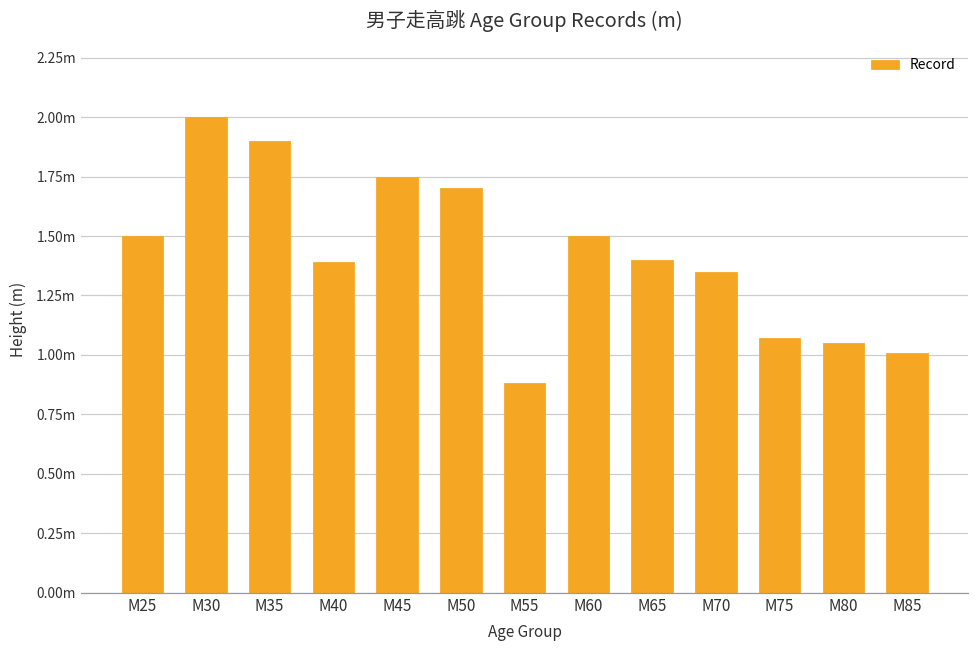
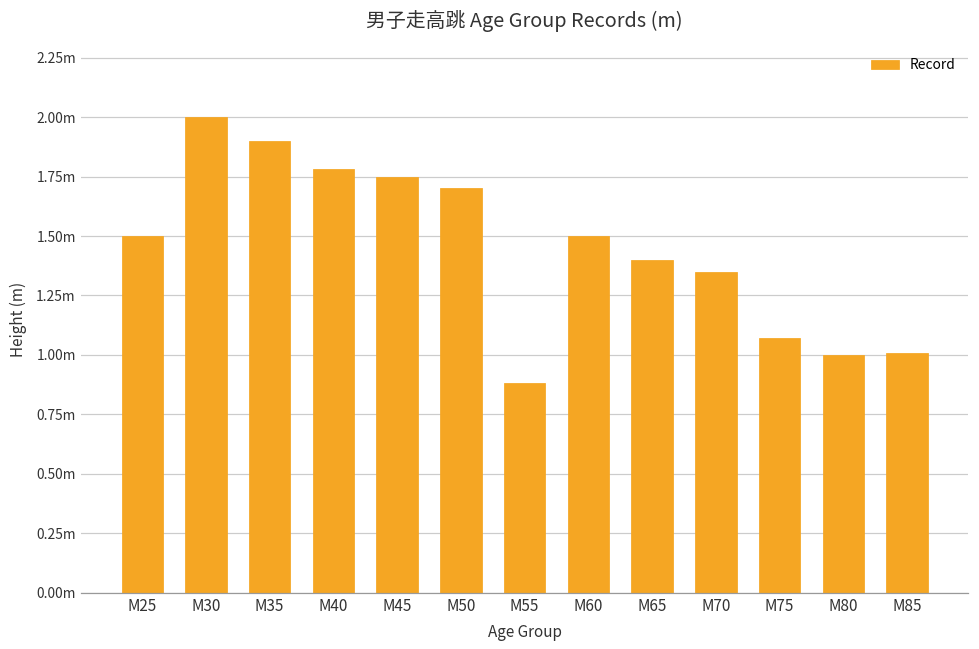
  {
    "M25": "1.50m",
    "M30": "2.00m",
    "M35": "1.90m",
-   "M40": "1.39m",
+   "M40": "1.78m",
    "M45": "1.75m",
    "M50": "1.70m",
    "M55": "0.88m",
    "M60": "1.50m",
    "M65": "1.40m",
    "M70": "1.35m",
    "M75": "1.07m",
-   "M80": "1.05m",
+   "M80": "1.00m",
    "M85": "1.01m"
  }
